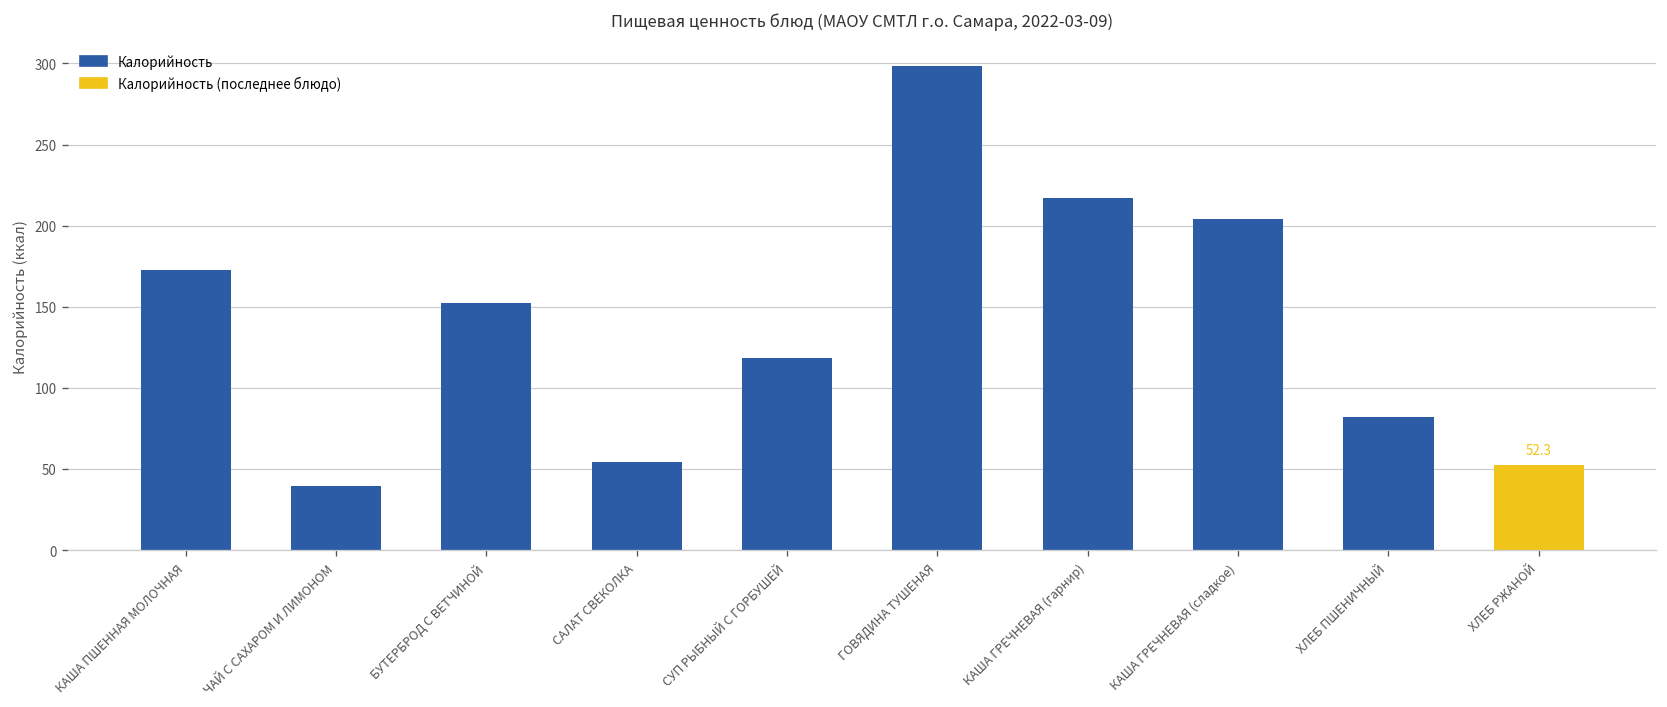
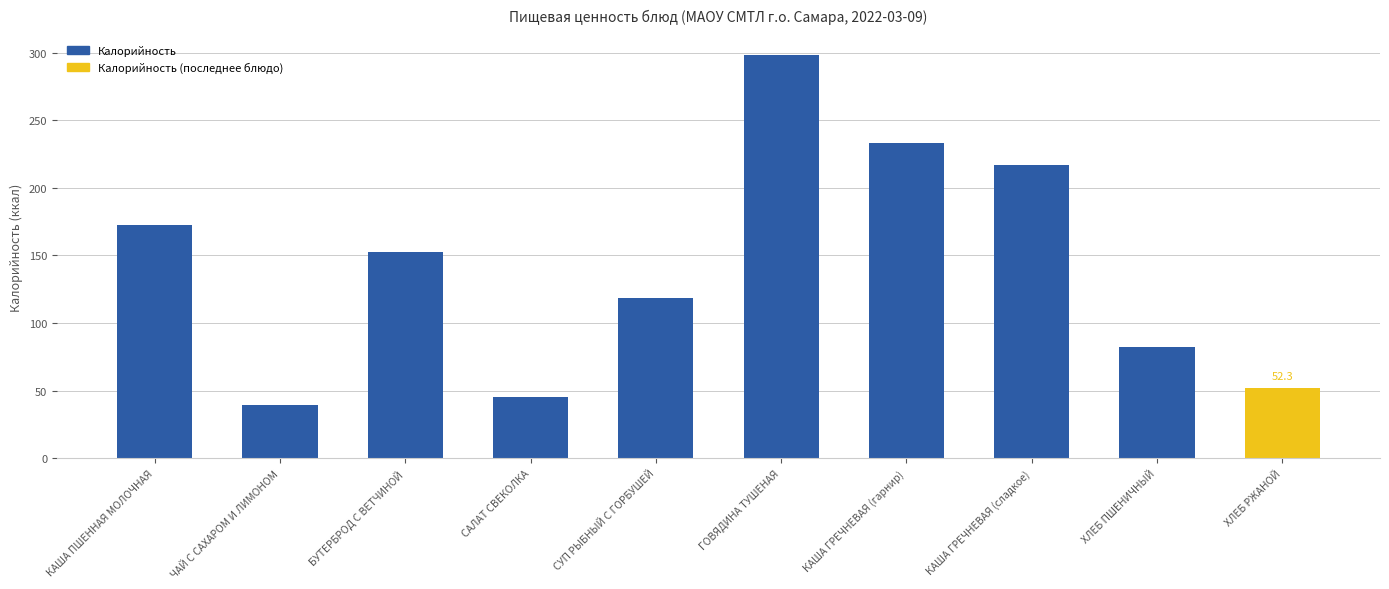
  {
    "КАША ПШЕННАЯ МОЛОЧНАЯ": 173,
    "ЧАЙ С САХАРОМ И ЛИМОНОМ": 40,
    "БУТЕРБРОД С ВЕТЧИНОЙ": 152,
-   "САЛАТ СВЕКОЛКА": 55,
+   "САЛАТ СВЕКОЛКА": 46,
    "СУП РЫБНЫЙ С ГОРБУШЕЙ": 119,
    "ГОВЯДИНА ТУШЕНАЯ": 298,
-   "КАША ГРЕЧНЕВАЯ (гарнир)": 217,
-   "КАША ГРЕЧНЕВАЯ (сладкое)": 204,
+   "КАША ГРЕЧНЕВАЯ (гарнир)": 233,
+   "КАША ГРЕЧНЕВАЯ (сладкое)": 217,
    "ХЛЕБ ПШЕНИЧНЫЙ": 82
  }
